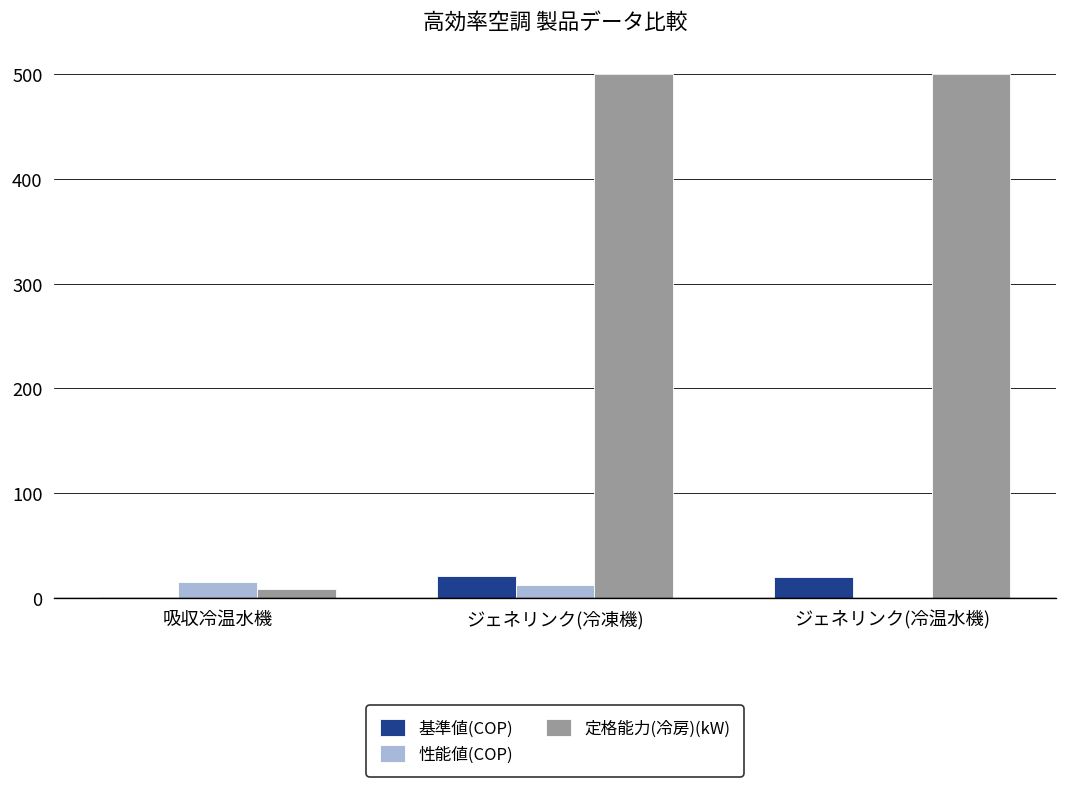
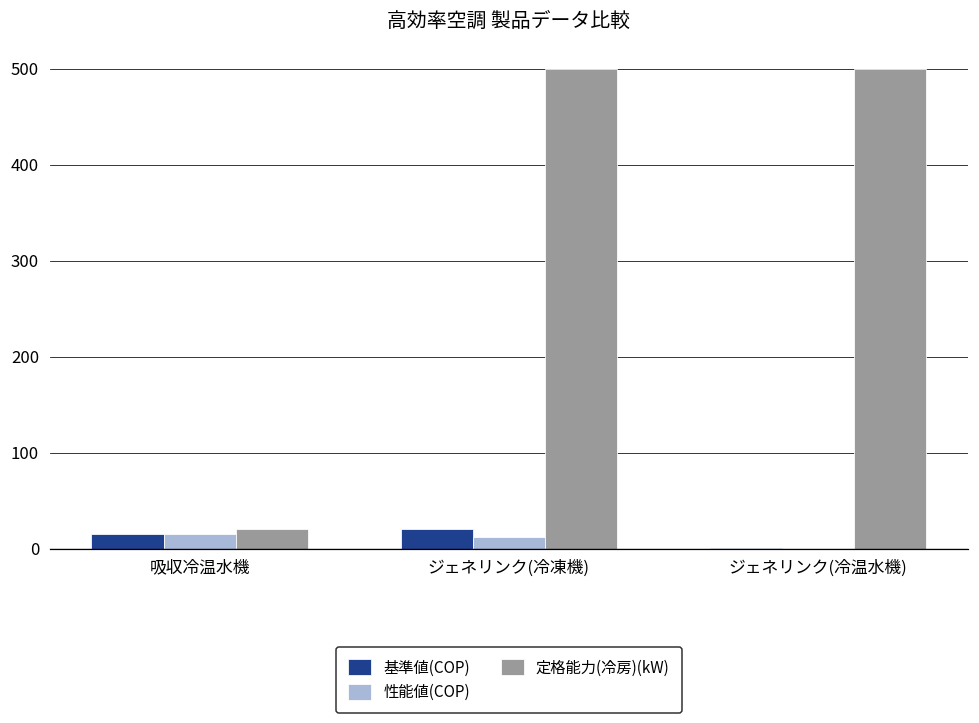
  {
    "基準値(COP)": {
-     "吸収冷温水機": 0,
+     "吸収冷温水機": 20,
      "ジェネリンク(冷凍機)": 20,
-     "ジェネリンク(冷温水機)": 20
+     "ジェネリンク(冷温水機)": 0
    },
    "性能値(COP)": {
      "吸収冷温水機": 20,
      "ジェネリンク(冷凍機)": 10,
      "ジェネリンク(冷温水機)": 0
    },
    "定格能力(冷房)(kW)": {
-     "吸収冷温水機": 10,
+     "吸収冷温水機": 20,
      "ジェネリンク(冷凍機)": 500,
      "ジェネリンク(冷温水機)": 500
    }
  }
